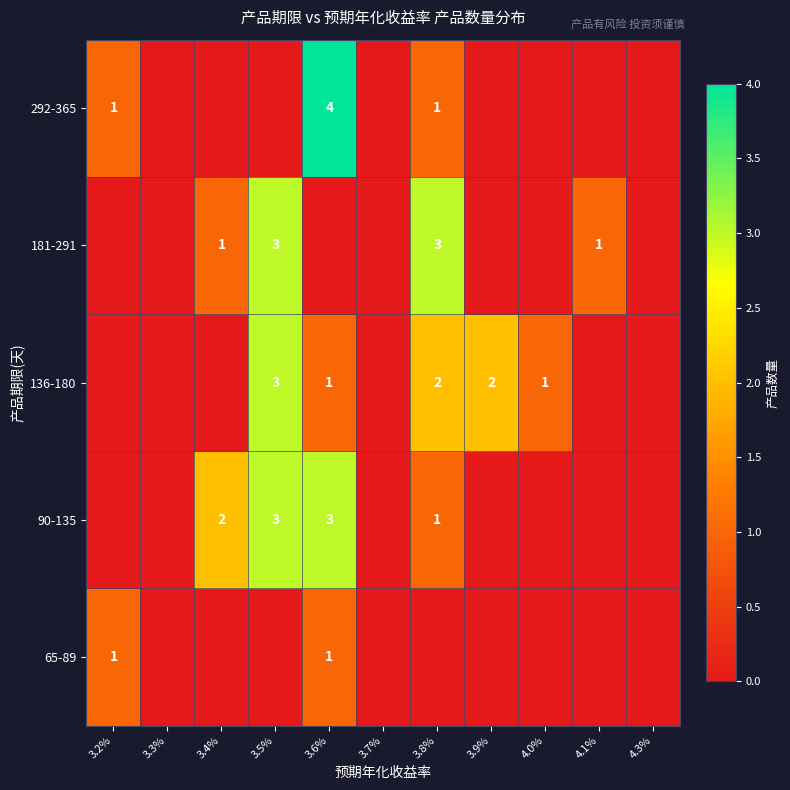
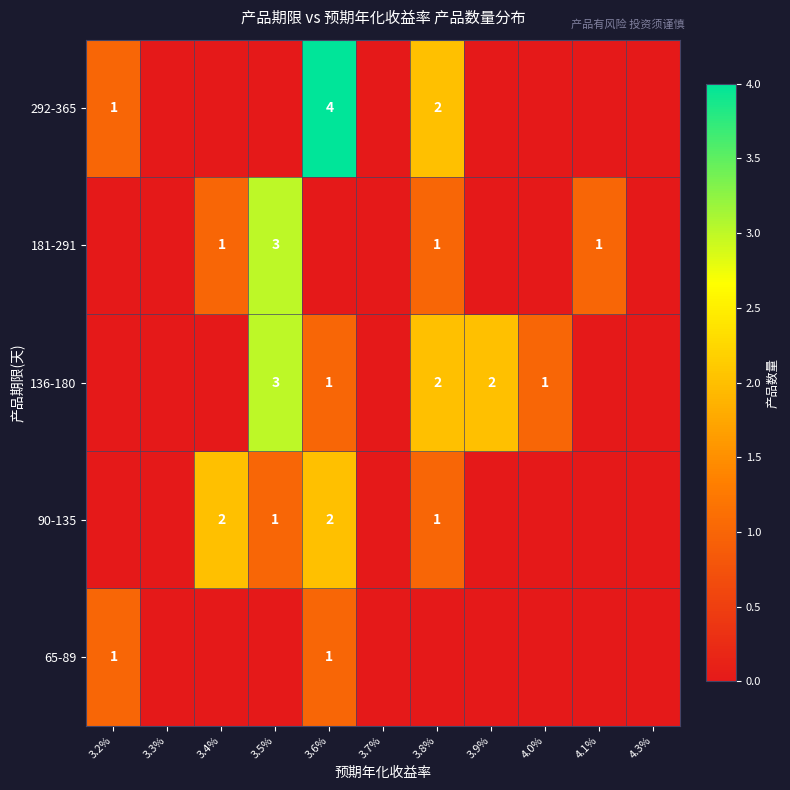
  {
    "292-365": {
      "3.2%": 1,
      "3.6%": 4,
-     "3.8%": 1
+     "3.8%": 2
    },
    "181-291": {
      "3.4%": 1,
      "3.5%": 3,
-     "3.8%": 3,
+     "3.8%": 1,
      "4.1%": 1
    },
    "136-180": {
      "3.5%": 3,
      "3.6%": 1,
      "3.8%": 2,
      "3.9%": 2,
      "4.0%": 1
    },
    "90-135": {
      "3.4%": 2,
-     "3.5%": 3,
-     "3.6%": 3,
+     "3.5%": 1,
+     "3.6%": 2,
      "3.8%": 1
    },
    "65-89": {
      "3.2%": 1,
      "3.6%": 1
    }
  }
